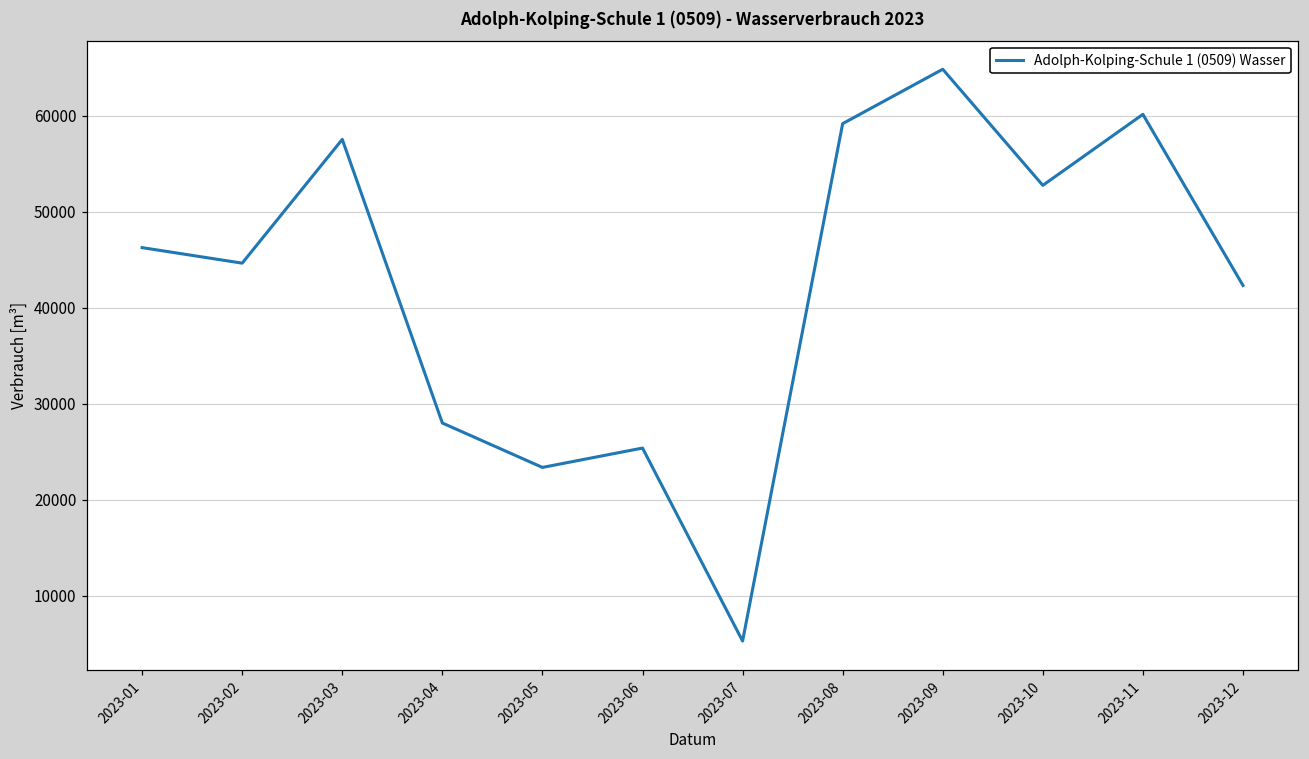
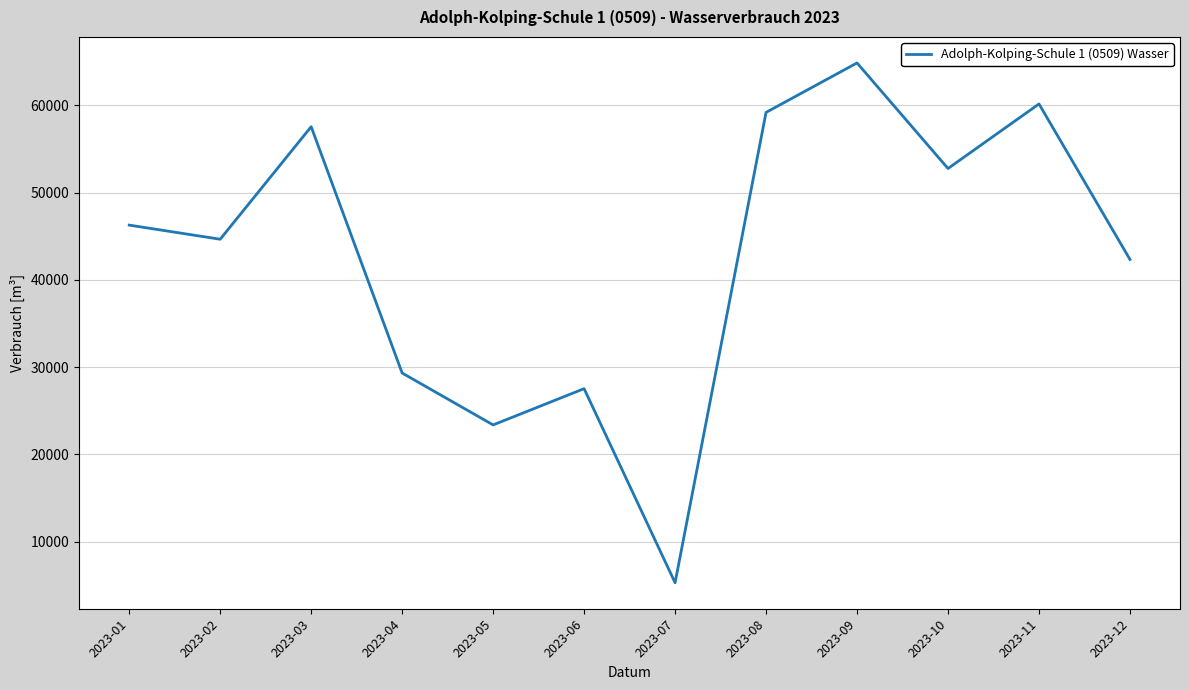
  {
    "2023-01": 46000,
    "2023-02": 45000,
    "2023-03": 58000,
-   "2023-04": 28000,
+   "2023-04": 29000,
    "2023-05": 23000,
-   "2023-06": 25000,
+   "2023-06": 28000,
    "2023-07": 5000,
    "2023-08": 59000,
    "2023-09": 65000,
    "2023-10": 53000,
    "2023-11": 60000,
    "2023-12": 42000
  }
